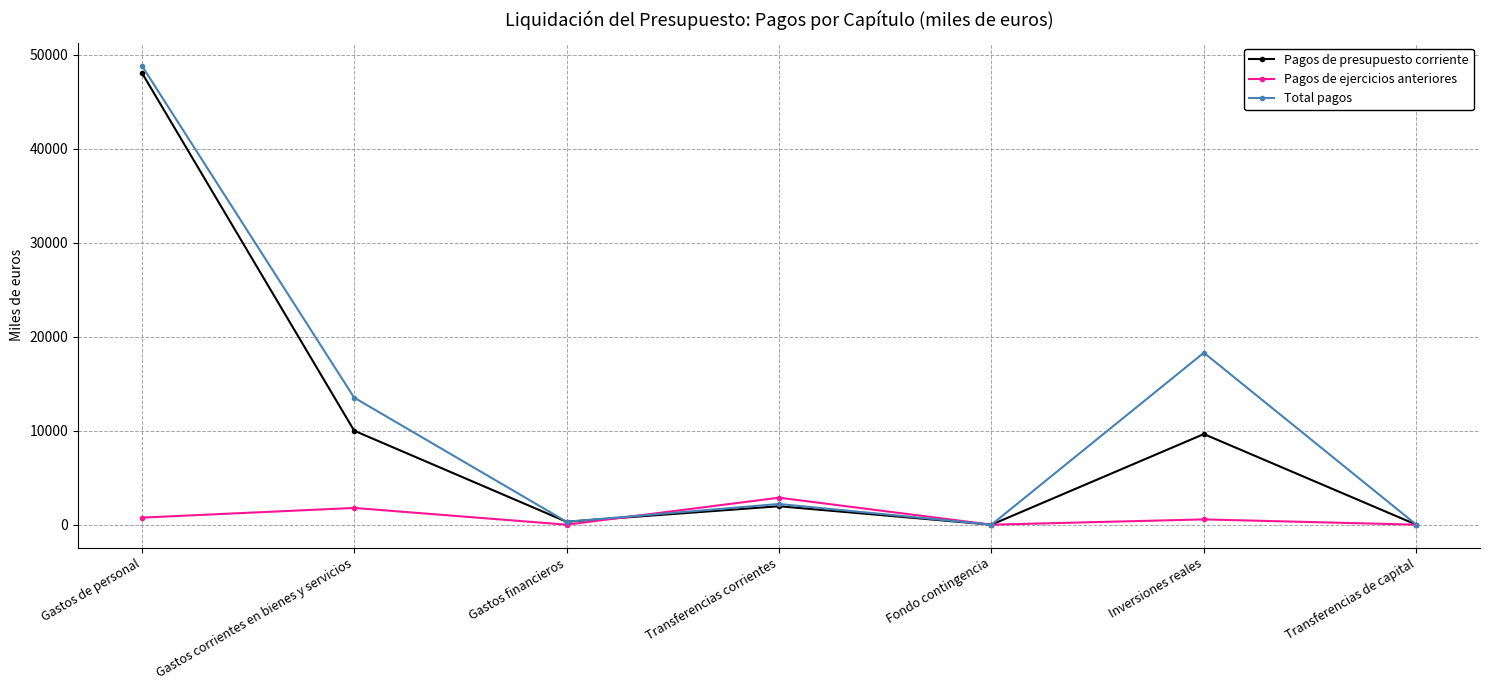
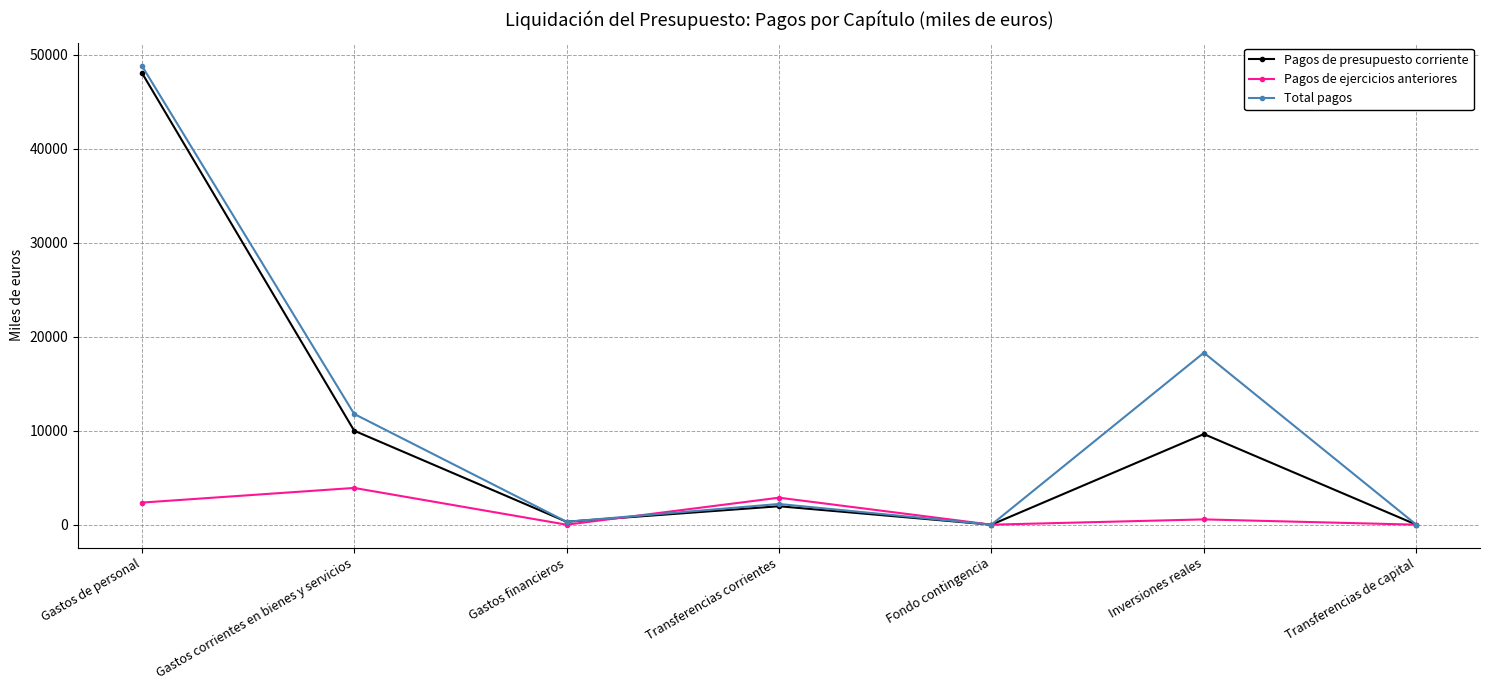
  {
    "Pagos de presupuesto corriente": {
      "Gastos de personal": 48000,
      "Gastos corrientes en bienes y servicios": 10000,
      "Inversiones reales": 10000
    },
    "Pagos de ejercicios anteriores": {
-     "Gastos de personal": 1000,
-     "Gastos corrientes en bienes y servicios": 2000,
+     "Gastos de personal": 2000,
+     "Gastos corrientes en bienes y servicios": 4000,
      "Gastos financieros": 0,
      "Transferencias corrientes": 3000,
      "Inversiones reales": 1000
    },
    "Total pagos": {
      "Gastos de personal": 49000,
-     "Gastos corrientes en bienes y servicios": 14000,
+     "Gastos corrientes en bienes y servicios": 12000,
      "Inversiones reales": 18000
    }
  }
